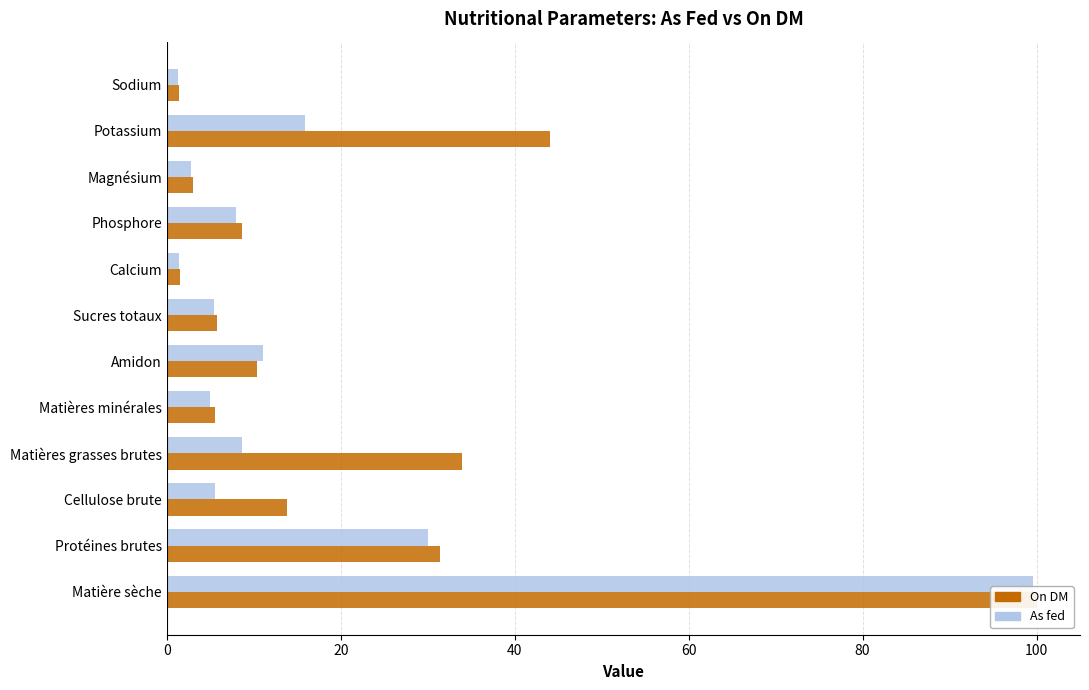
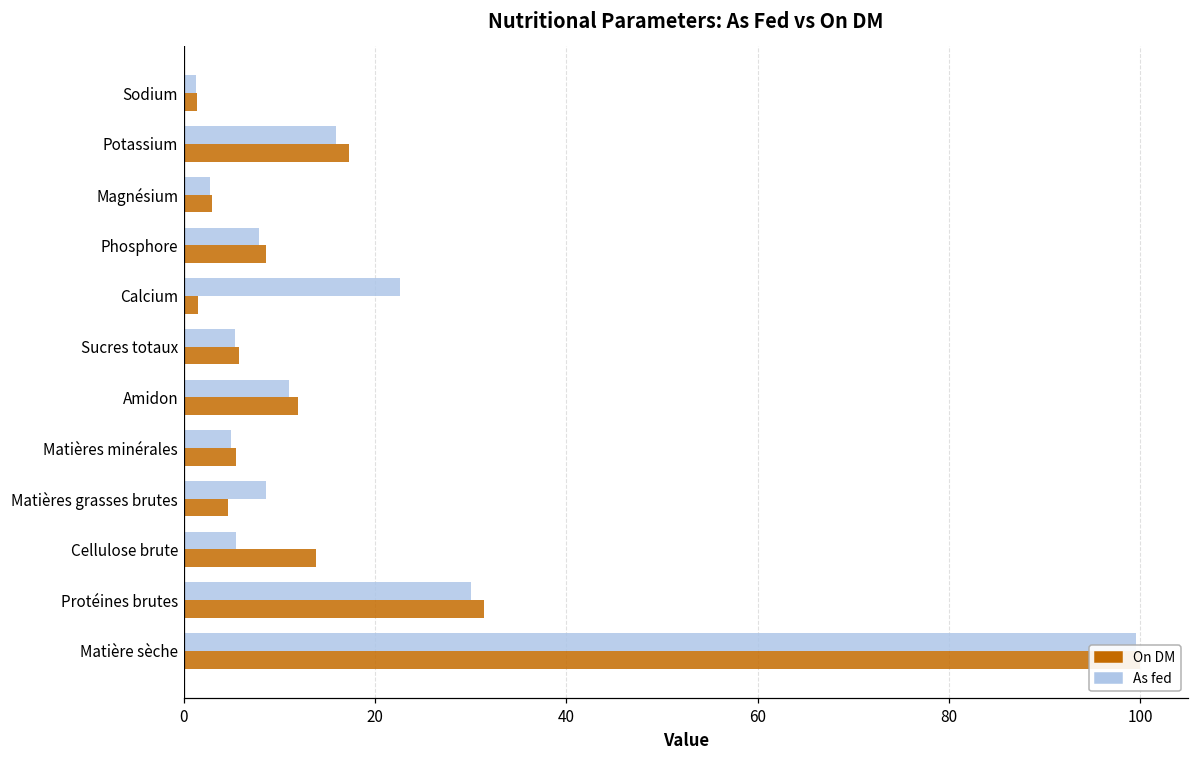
  {
    "As fed": {
      "Sodium": 1,
      "Potassium": 16,
      "Magnésium": 3,
      "Phosphore": 8,
-     "Calcium": 1,
+     "Calcium": 23,
      "Sucres totaux": 5,
      "Amidon": 11,
      "Matières minérales": 5,
      "Matières grasses brutes": 9,
      "Cellulose brute": 6,
      "Protéines brutes": 30,
      "Matière sèche": 100
    },
    "On DM": {
      "Sodium": 1,
-     "Potassium": 44,
+     "Potassium": 17,
      "Magnésium": 3,
      "Phosphore": 9,
      "Calcium": 2,
      "Sucres totaux": 6,
-     "Amidon": 10,
+     "Amidon": 12,
      "Matières minérales": 6,
-     "Matières grasses brutes": 34,
+     "Matières grasses brutes": 5,
      "Cellulose brute": 14,
      "Protéines brutes": 31
    }
  }
